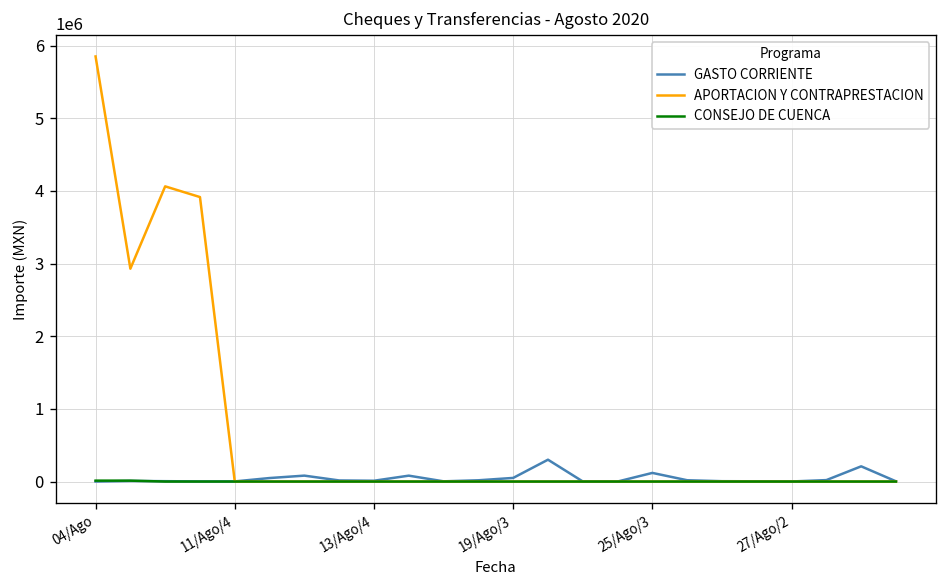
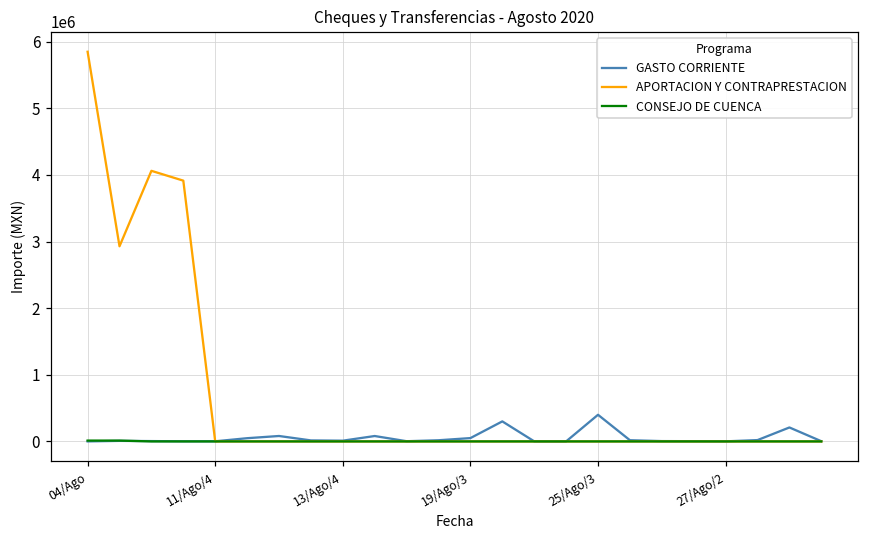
  {
    "GASTO CORRIENTE": {
      "19/Ago/3": 0,
-     "25/Ago/3": 100000
+     "25/Ago/3": 400000
    },
    "APORTACION Y CONTRAPRESTACION": {
      "04/Ago": 5800000
    }
  }
